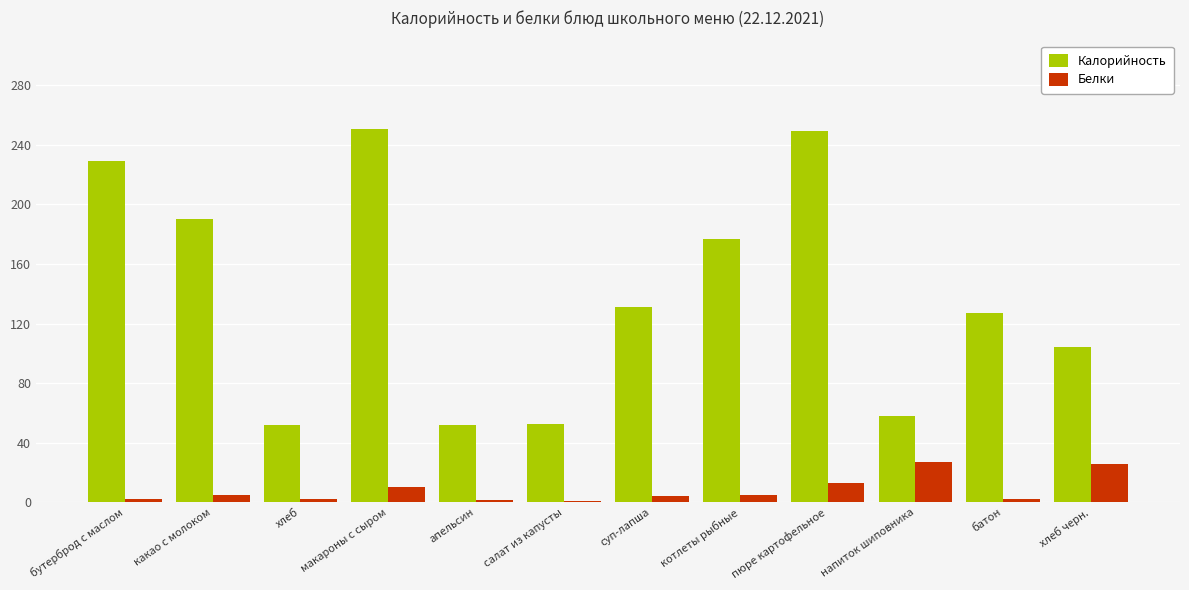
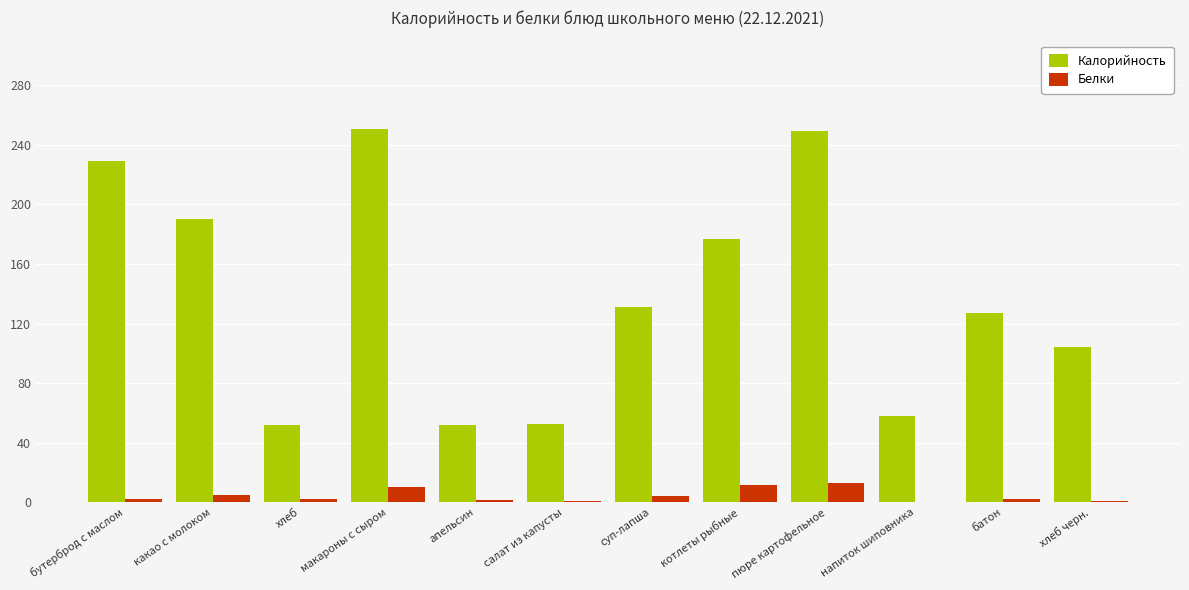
  {
    "Калорийность": {
      "бутерброд с маслом": 229,
      "какао с молоком": 190,
      "хлеб": 52,
      "макароны с сыром": 251,
      "апельсин": 52,
      "салат из капусты": 53,
      "суп-лапша": 131,
      "котлеты рыбные": 176,
      "пюре картофельное": 250,
      "напиток шиповника": 58,
      "батон": 127,
      "хлеб черн.": 104
    },
    "Белки": {
      "бутерброд с маслом": 2,
      "какао с молоком": 5,
      "хлеб": 2,
      "макароны с сыром": 10,
      "суп-лапша": 5,
-     "котлеты рыбные": 5,
+     "котлеты рыбные": 12,
      "пюре картофельное": 13,
-     "напиток шиповника": 27,
+     "напиток шиповника": 0,
      "батон": 2,
-     "хлеб черн.": 26
+     "хлеб черн.": 1
    }
  }
